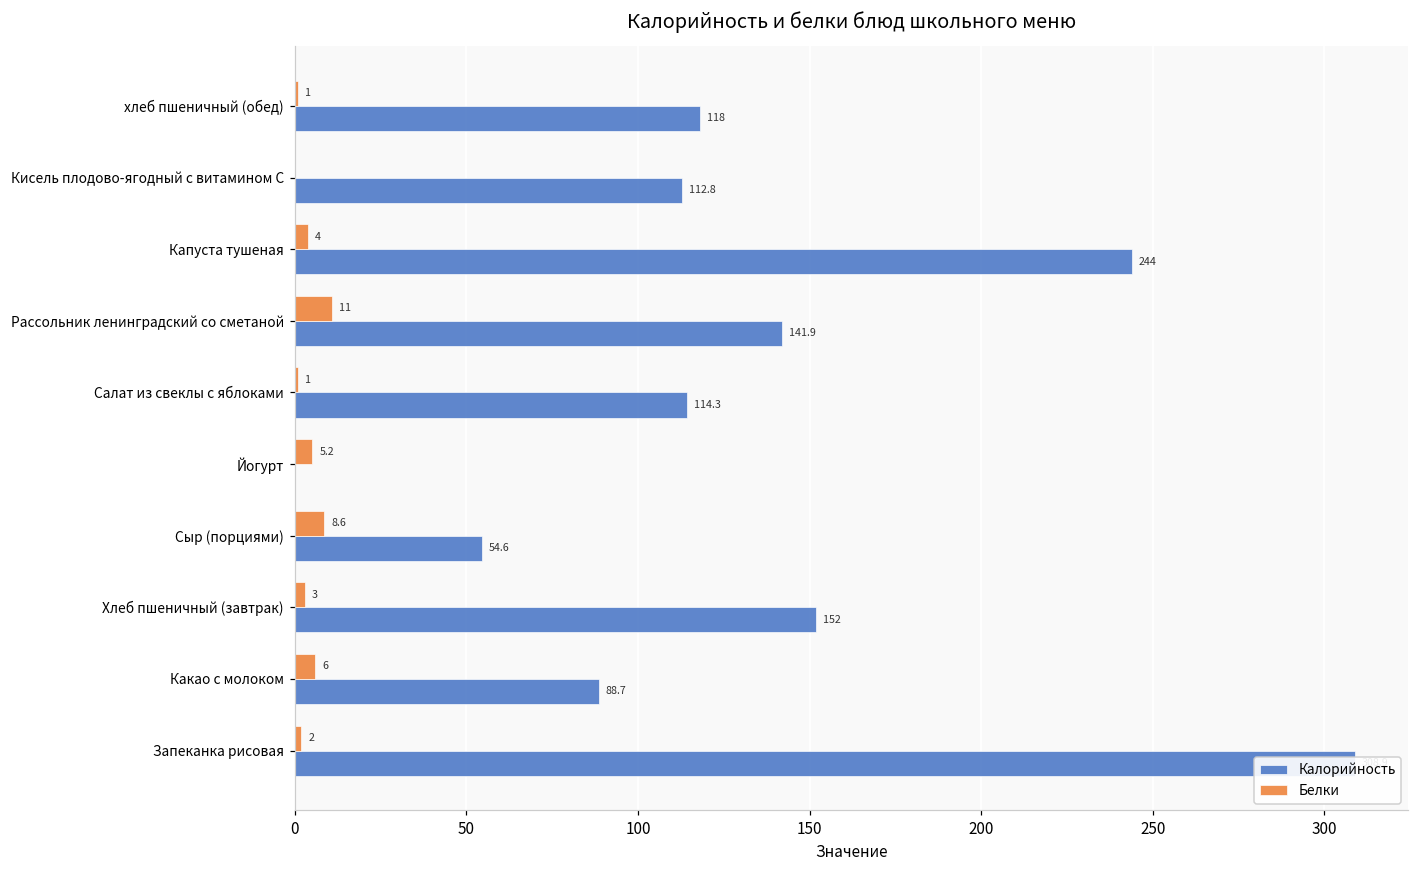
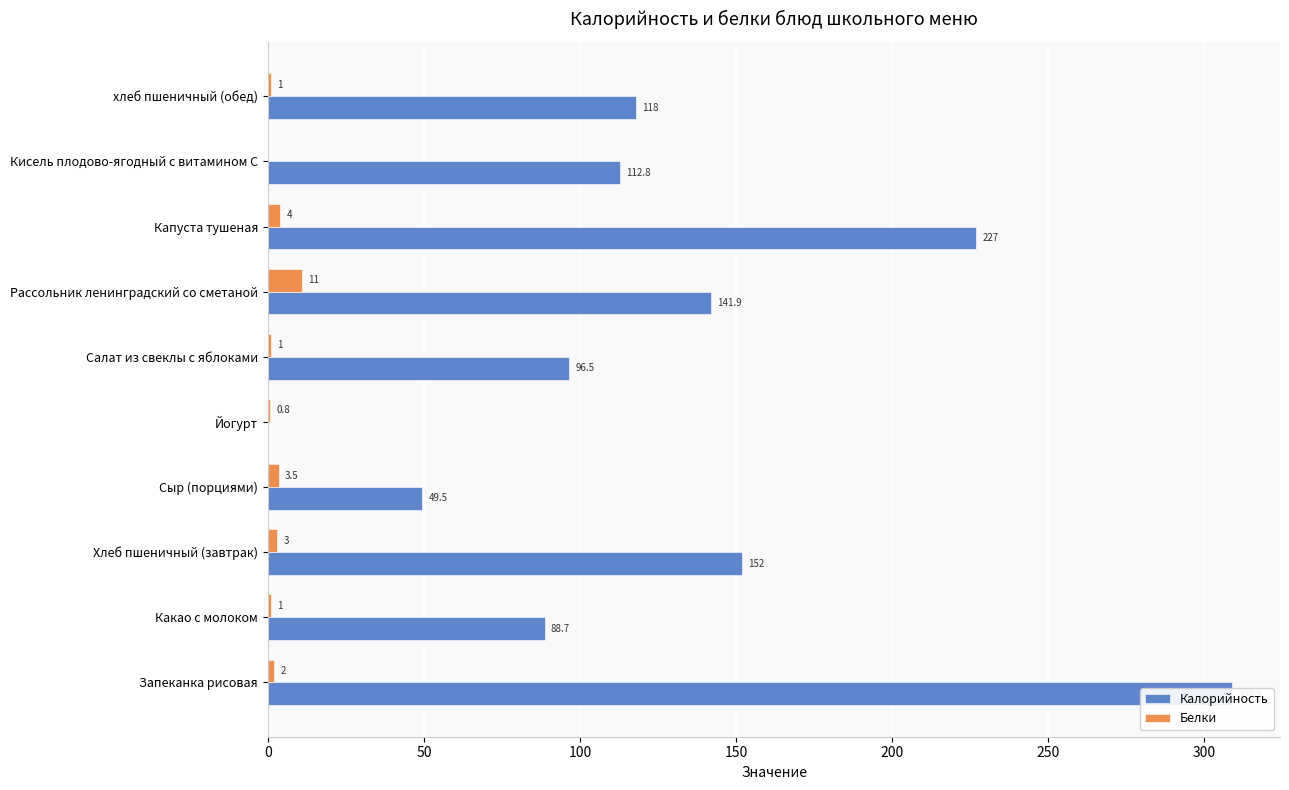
  {
    "Калорийность": {
      "хлеб пшеничный (обед)": 118,
      "Кисель плодово-ягодный с витамином С": 112.8,
-     "Капуста тушеная": 244,
+     "Капуста тушеная": 227,
      "Рассольник ленинградский со сметаной": 141.9,
-     "Салат из свеклы с яблоками": 114.3,
-     "Сыр (порциями)": 54.6,
+     "Салат из свеклы с яблоками": 96.5,
+     "Сыр (порциями)": 49.5,
      "Хлеб пшеничный (завтрак)": 152,
      "Какао с молоком": 88.7
    },
    "Белки": {
      "хлеб пшеничный (обед)": 1,
      "Капуста тушеная": 4,
      "Рассольник ленинградский со сметаной": 11,
      "Салат из свеклы с яблоками": 1,
-     "Йогурт": 5.2,
-     "Сыр (порциями)": 8.6,
+     "Йогурт": 0.8,
+     "Сыр (порциями)": 3.5,
      "Хлеб пшеничный (завтрак)": 3,
-     "Какао с молоком": 6,
+     "Какао с молоком": 1,
      "Запеканка рисовая": 2
    }
  }
